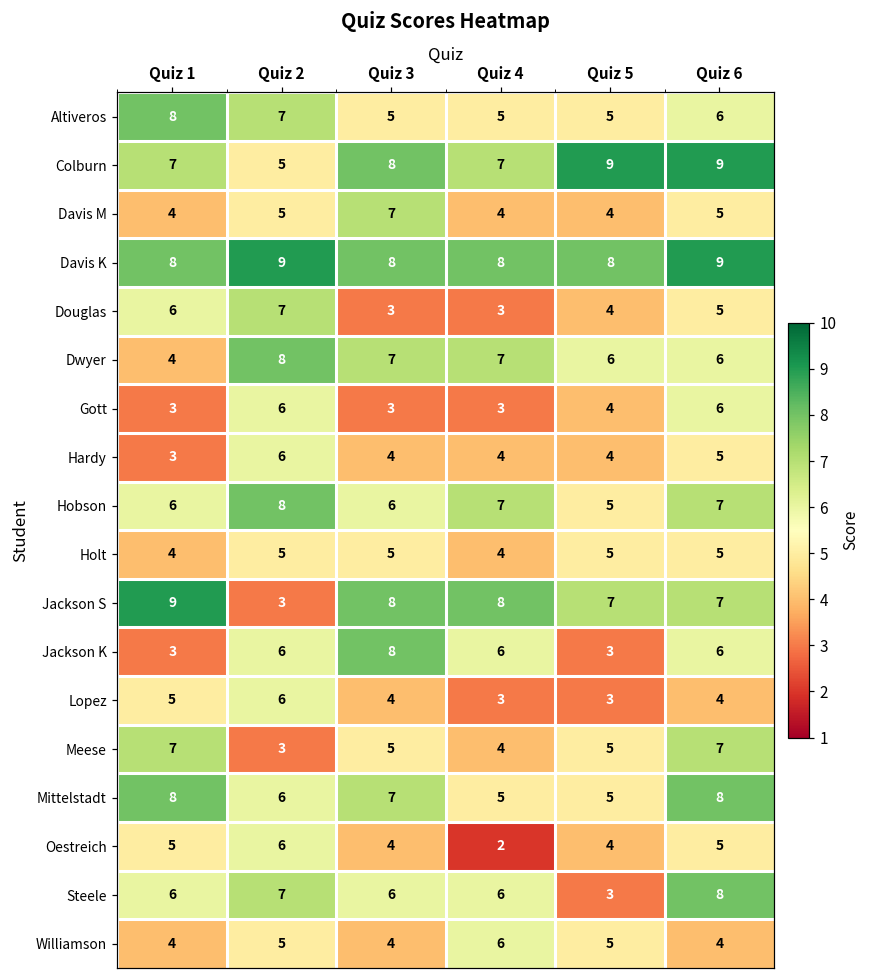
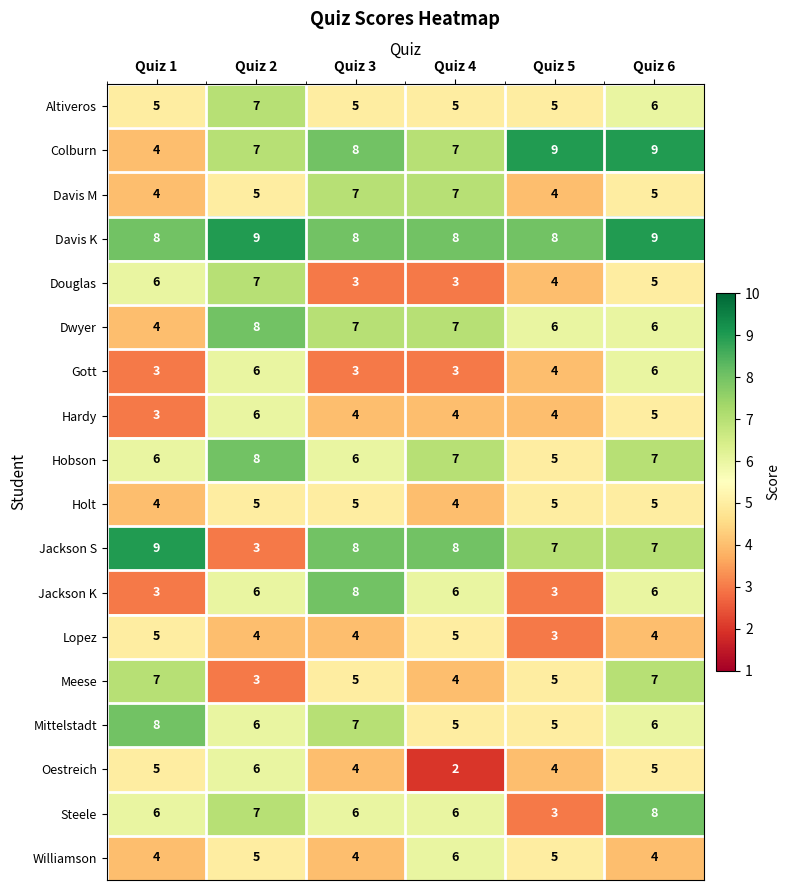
  {
    "Altiveros": {
-     "Quiz 1": 8,
+     "Quiz 1": 5,
      "Quiz 2": 7,
      "Quiz 3": 5,
      "Quiz 4": 5,
      "Quiz 5": 5,
      "Quiz 6": 6
    },
    "Colburn": {
-     "Quiz 1": 7,
-     "Quiz 2": 5,
+     "Quiz 1": 4,
+     "Quiz 2": 7,
      "Quiz 3": 8,
      "Quiz 4": 7,
      "Quiz 5": 9,
      "Quiz 6": 9
    },
    "Davis M": {
      "Quiz 1": 4,
      "Quiz 2": 5,
      "Quiz 3": 7,
-     "Quiz 4": 4,
+     "Quiz 4": 7,
      "Quiz 5": 4,
      "Quiz 6": 5
    },
    "Davis K": {
      "Quiz 1": 8,
      "Quiz 2": 9,
      "Quiz 3": 8,
      "Quiz 4": 8,
      "Quiz 5": 8,
      "Quiz 6": 9
    },
    "Douglas": {
      "Quiz 1": 6,
      "Quiz 2": 7,
      "Quiz 3": 3,
      "Quiz 4": 3,
      "Quiz 5": 4,
      "Quiz 6": 5
    },
    "Dwyer": {
      "Quiz 1": 4,
      "Quiz 2": 8,
      "Quiz 3": 7,
      "Quiz 4": 7,
      "Quiz 5": 6,
      "Quiz 6": 6
    },
    "Gott": {
      "Quiz 1": 3,
      "Quiz 2": 6,
      "Quiz 3": 3,
      "Quiz 4": 3,
      "Quiz 5": 4,
      "Quiz 6": 6
    },
    "Hardy": {
      "Quiz 1": 3,
      "Quiz 2": 6,
      "Quiz 3": 4,
      "Quiz 4": 4,
      "Quiz 5": 4,
      "Quiz 6": 5
    },
    "Hobson": {
      "Quiz 1": 6,
      "Quiz 2": 8,
      "Quiz 3": 6,
      "Quiz 4": 7,
      "Quiz 5": 5,
      "Quiz 6": 7
    },
    "Holt": {
      "Quiz 1": 4,
      "Quiz 2": 5,
      "Quiz 3": 5,
      "Quiz 4": 4,
      "Quiz 5": 5,
      "Quiz 6": 5
    },
    "Jackson S": {
      "Quiz 1": 9,
      "Quiz 2": 3,
      "Quiz 3": 8,
      "Quiz 4": 8,
      "Quiz 5": 7,
      "Quiz 6": 7
    },
    "Jackson K": {
      "Quiz 1": 3,
      "Quiz 2": 6,
      "Quiz 3": 8,
      "Quiz 4": 6,
      "Quiz 5": 3,
      "Quiz 6": 6
    },
    "Lopez": {
      "Quiz 1": 5,
-     "Quiz 2": 6,
+     "Quiz 2": 4,
      "Quiz 3": 4,
-     "Quiz 4": 3,
+     "Quiz 4": 5,
      "Quiz 5": 3,
      "Quiz 6": 4
    },
    "Meese": {
      "Quiz 1": 7,
      "Quiz 2": 3,
      "Quiz 3": 5,
      "Quiz 4": 4,
      "Quiz 5": 5,
      "Quiz 6": 7
    },
    "Mittelstadt": {
      "Quiz 1": 8,
      "Quiz 2": 6,
      "Quiz 3": 7,
      "Quiz 4": 5,
      "Quiz 5": 5,
-     "Quiz 6": 8
+     "Quiz 6": 6
    },
    "Oestreich": {
      "Quiz 1": 5,
      "Quiz 2": 6,
      "Quiz 3": 4,
      "Quiz 4": 2,
      "Quiz 5": 4,
      "Quiz 6": 5
    },
    "Steele": {
      "Quiz 1": 6,
      "Quiz 2": 7,
      "Quiz 3": 6,
      "Quiz 4": 6,
      "Quiz 5": 3,
      "Quiz 6": 8
    },
    "Williamson": {
      "Quiz 1": 4,
      "Quiz 2": 5,
      "Quiz 3": 4,
      "Quiz 4": 6,
      "Quiz 5": 5,
      "Quiz 6": 4
    }
  }
